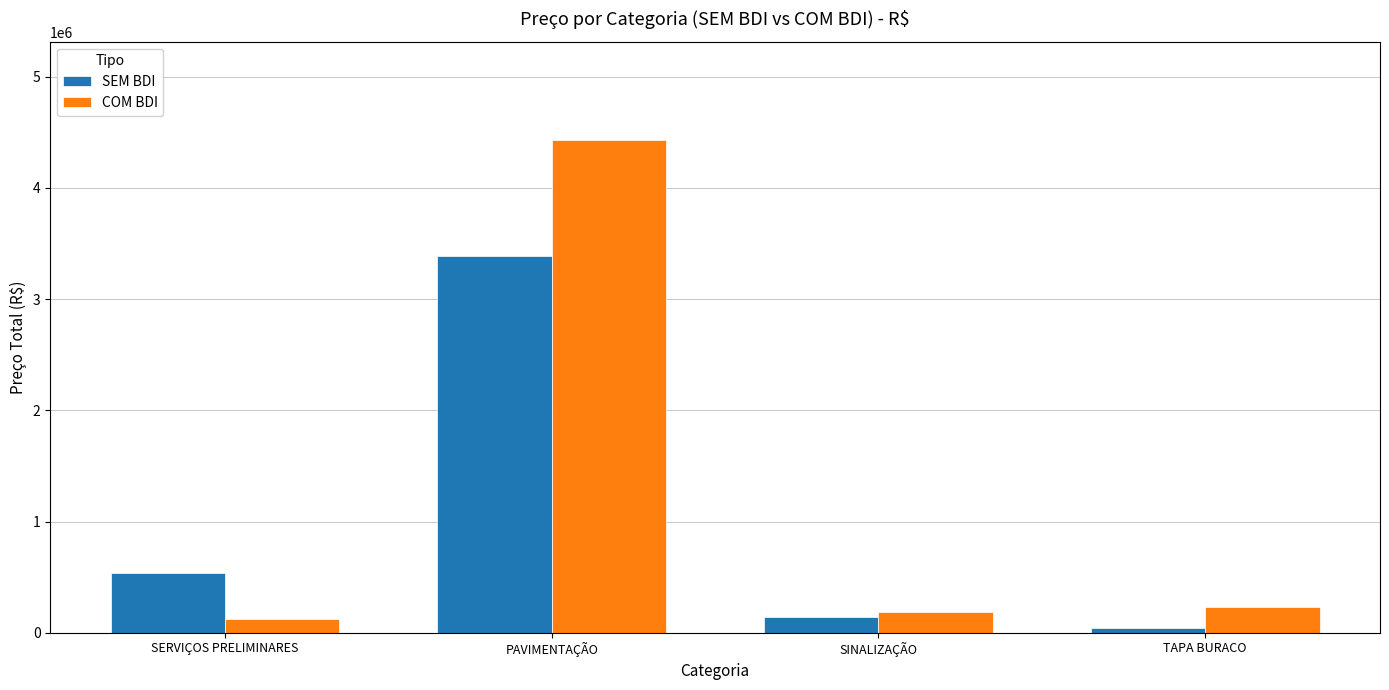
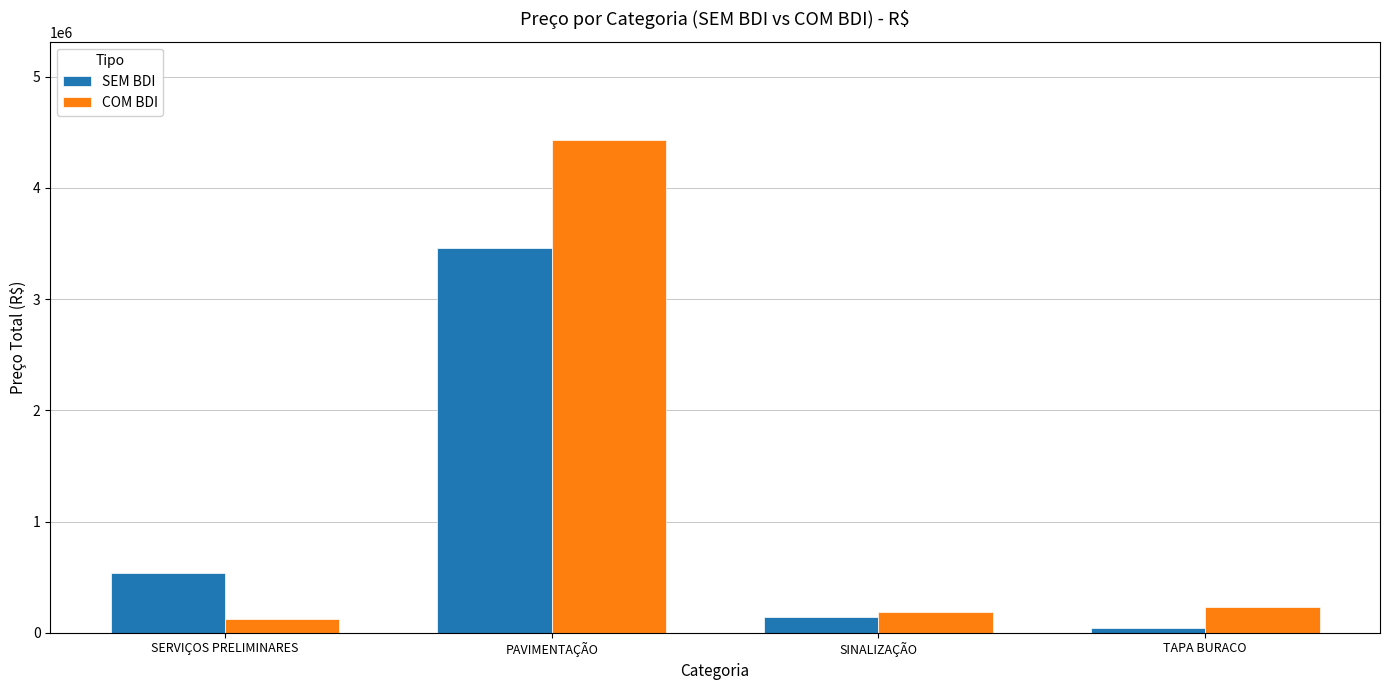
  {
    "SEM BDI": {
      "SERVIÇOS PRELIMINARES": 530000,
-     "PAVIMENTAÇÃO": 3390000,
+     "PAVIMENTAÇÃO": 3460000,
      "SINALIZAÇÃO": 140000,
      "TAPA BURACO": 50000
    },
    "COM BDI": {
      "SERVIÇOS PRELIMINARES": 120000,
      "PAVIMENTAÇÃO": 4430000,
      "SINALIZAÇÃO": 190000,
      "TAPA BURACO": 230000
    }
  }
